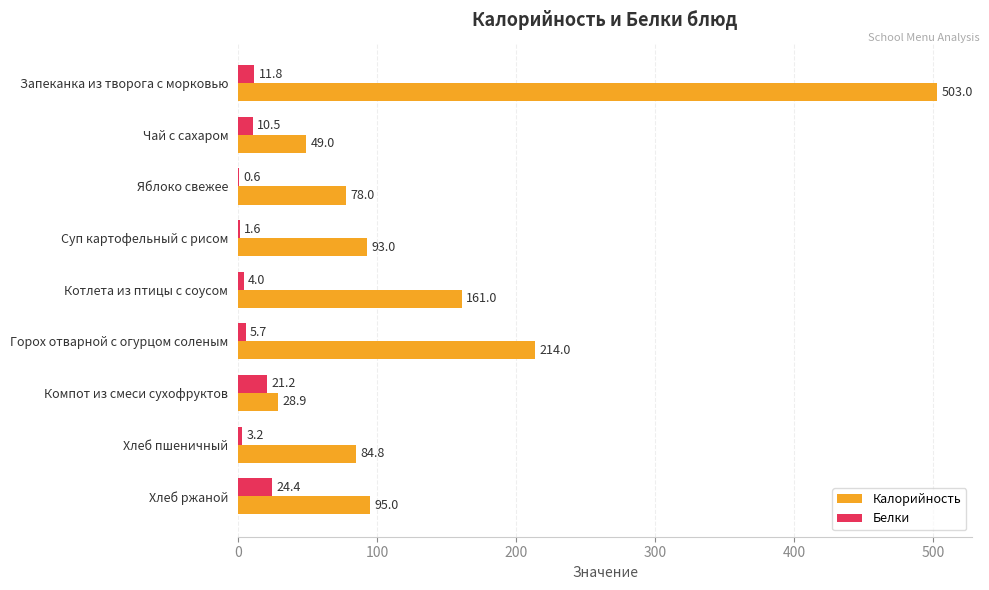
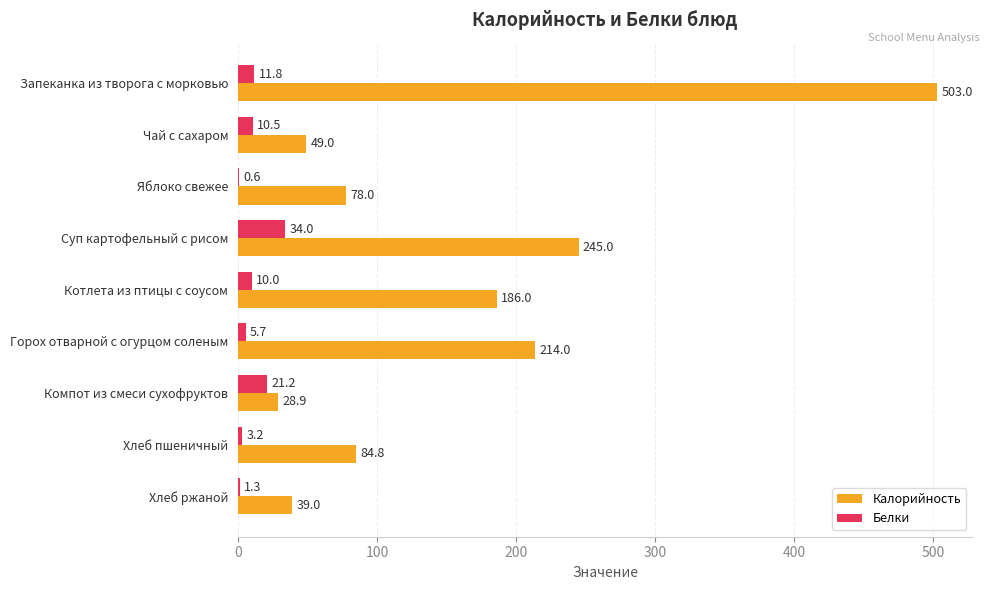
  {
    "Калорийность": {
      "Запеканка из творога с морковью": 503.0,
      "Чай с сахаром": 49.0,
      "Яблоко свежее": 78.0,
-     "Суп картофельный с рисом": 93.0,
-     "Котлета из птицы с соусом": 161.0,
+     "Суп картофельный с рисом": 245.0,
+     "Котлета из птицы с соусом": 186.0,
      "Горох отварной с огурцом соленым": 214.0,
      "Компот из смеси сухофруктов": 28.9,
      "Хлеб пшеничный": 84.8,
-     "Хлеб ржаной": 95.0
+     "Хлеб ржаной": 39.0
    },
    "Белки": {
      "Запеканка из творога с морковью": 11.8,
      "Чай с сахаром": 10.5,
      "Яблоко свежее": 0.6,
-     "Суп картофельный с рисом": 1.6,
-     "Котлета из птицы с соусом": 4.0,
+     "Суп картофельный с рисом": 34.0,
+     "Котлета из птицы с соусом": 10.0,
      "Горох отварной с огурцом соленым": 5.7,
      "Компот из смеси сухофруктов": 21.2,
      "Хлеб пшеничный": 3.2,
-     "Хлеб ржаной": 24.4
+     "Хлеб ржаной": 1.3
    }
  }
